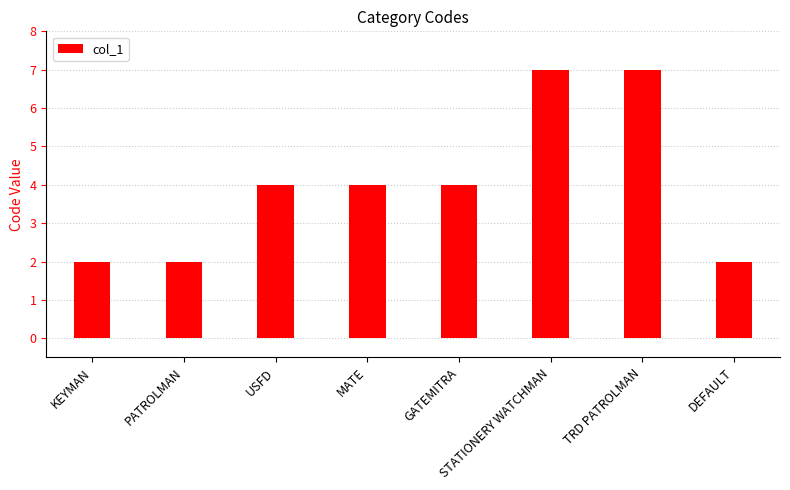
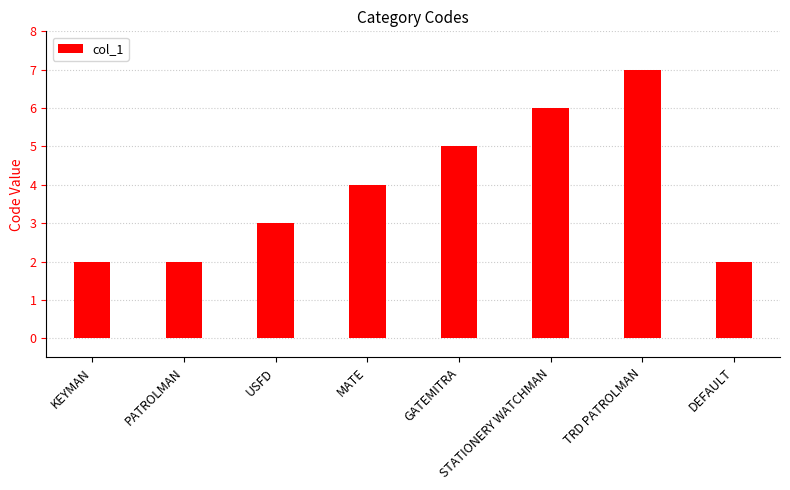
  {
    "KEYMAN": 2,
    "PATROLMAN": 2,
-   "USFD": 4,
+   "USFD": 3,
    "MATE": 4,
-   "GATEMITRA": 4,
-   "STATIONERY WATCHMAN": 7,
+   "GATEMITRA": 5,
+   "STATIONERY WATCHMAN": 6,
    "TRD PATROLMAN": 7,
    "DEFAULT": 2
  }
